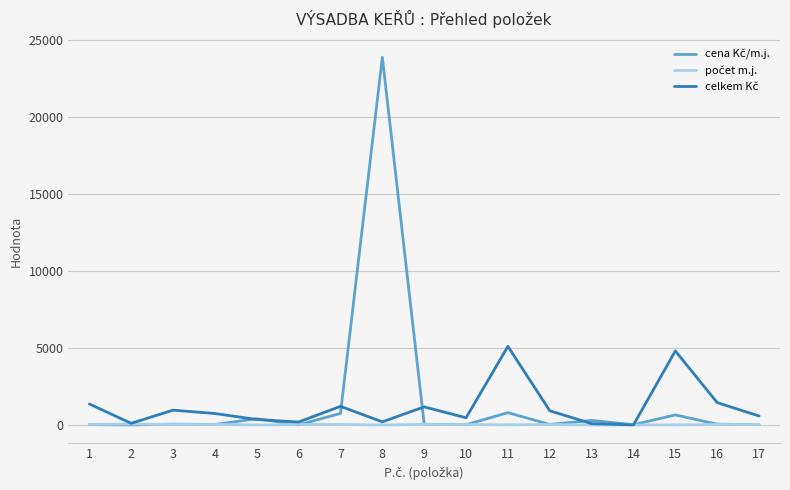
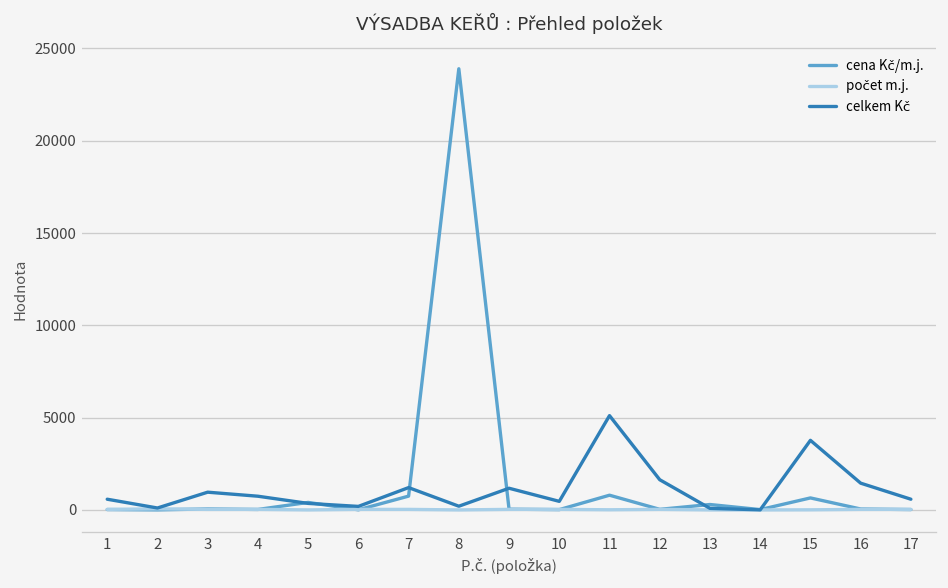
  {
    "cena Kč/m.j.": {
      "7": 700,
      "8": 23900,
      "11": 800,
      "13": 300,
      "15": 700
    },
    "počet m.j.": {
      "5": 0,
      "7": 0,
      "8": 0,
      "11": 0,
      "15": 0
    },
    "celkem Kč": {
-     "1": 1400,
+     "1": 600,
      "3": 1000,
      "4": 700,
      "7": 1200,
      "8": 200,
      "9": 1200,
      "10": 500,
      "11": 5100,
-     "12": 900,
-     "15": 4800,
+     "12": 1600,
+     "15": 3800,
      "16": 1500,
      "17": 600
    }
  }
